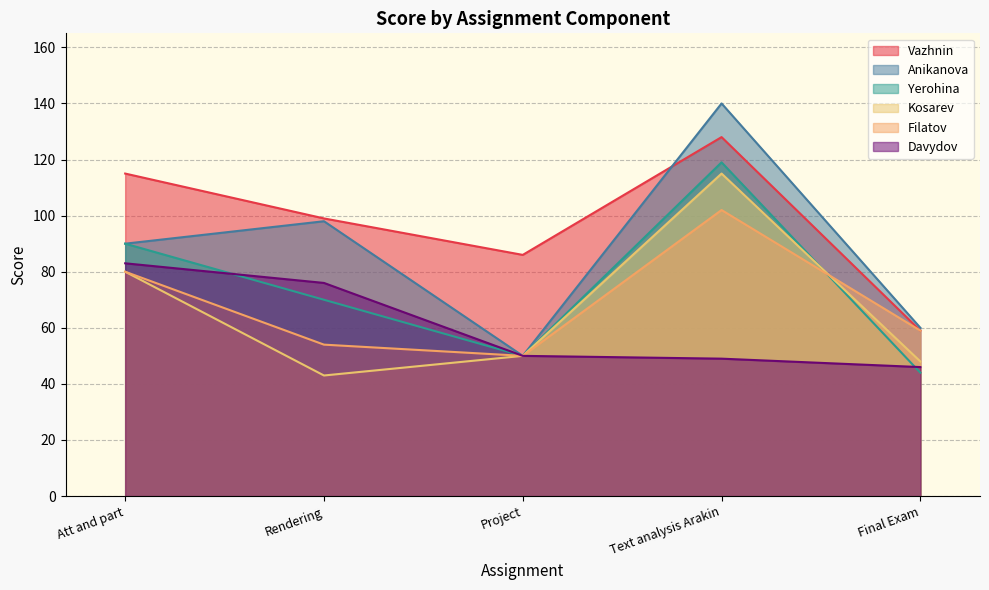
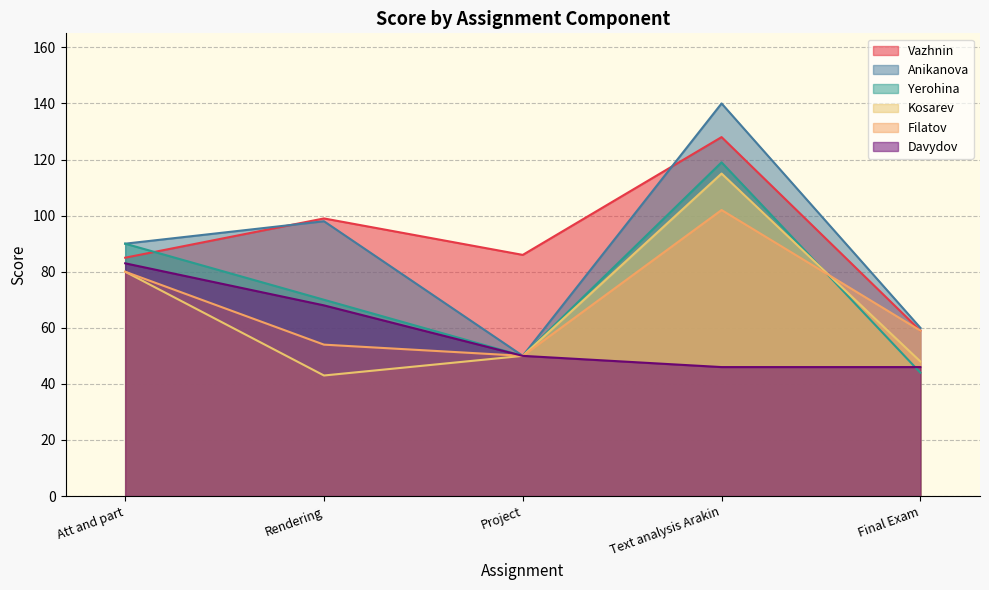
  {
    "Vazhnin": {
-     "Att and part": 115,
+     "Att and part": 85,
      "Rendering": 99,
      "Project": 86,
      "Text analysis Arakin": 128
    },
    "Davydov": {
      "Att and part": 83,
-     "Rendering": 76,
-     "Text analysis Arakin": 49,
+     "Rendering": 68,
+     "Text analysis Arakin": 46,
      "Final Exam": 46
    }
  }
